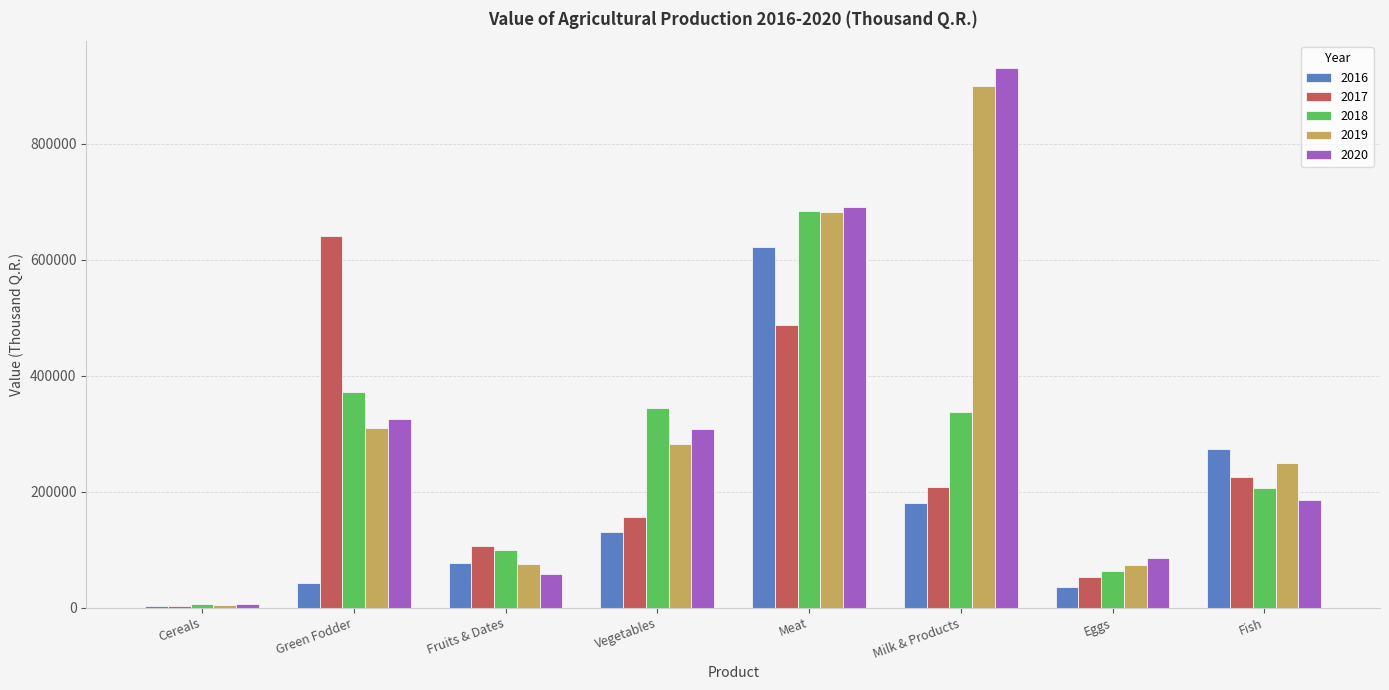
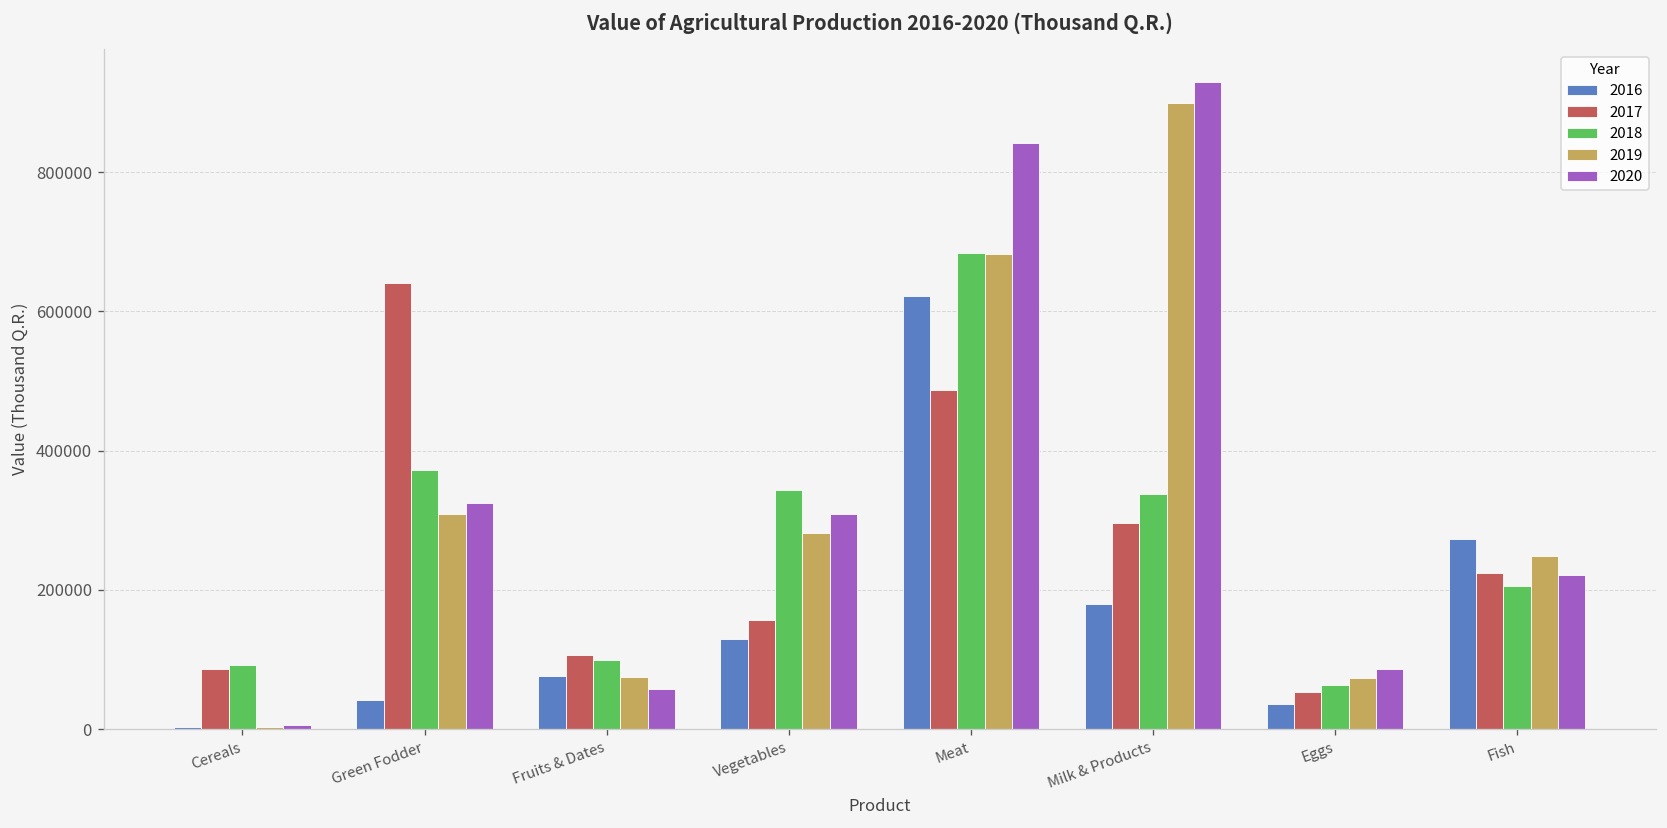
  {
    "2016": {
      "Green Fodder": 40000,
      "Fruits & Dates": 80000,
      "Vegetables": 130000,
      "Meat": 620000,
      "Milk & Products": 180000,
      "Eggs": 40000,
      "Fish": 270000
    },
    "2017": {
-     "Cereals": 0,
+     "Cereals": 90000,
      "Green Fodder": 640000,
      "Fruits & Dates": 110000,
      "Vegetables": 160000,
      "Meat": 490000,
-     "Milk & Products": 210000,
+     "Milk & Products": 300000,
      "Eggs": 50000,
      "Fish": 220000
    },
    "2018": {
-     "Cereals": 10000,
+     "Cereals": 90000,
      "Green Fodder": 370000,
      "Fruits & Dates": 100000,
      "Vegetables": 340000,
      "Meat": 680000,
      "Milk & Products": 340000,
      "Eggs": 60000,
      "Fish": 210000
    },
    "2019": {
      "Green Fodder": 310000,
      "Fruits & Dates": 70000,
      "Vegetables": 280000,
      "Meat": 680000,
      "Milk & Products": 900000,
      "Eggs": 70000,
      "Fish": 250000
    },
    "2020": {
      "Cereals": 10000,
      "Green Fodder": 330000,
      "Fruits & Dates": 60000,
      "Vegetables": 310000,
-     "Meat": 690000,
+     "Meat": 840000,
      "Milk & Products": 930000,
      "Eggs": 90000,
-     "Fish": 180000
+     "Fish": 220000
    }
  }
